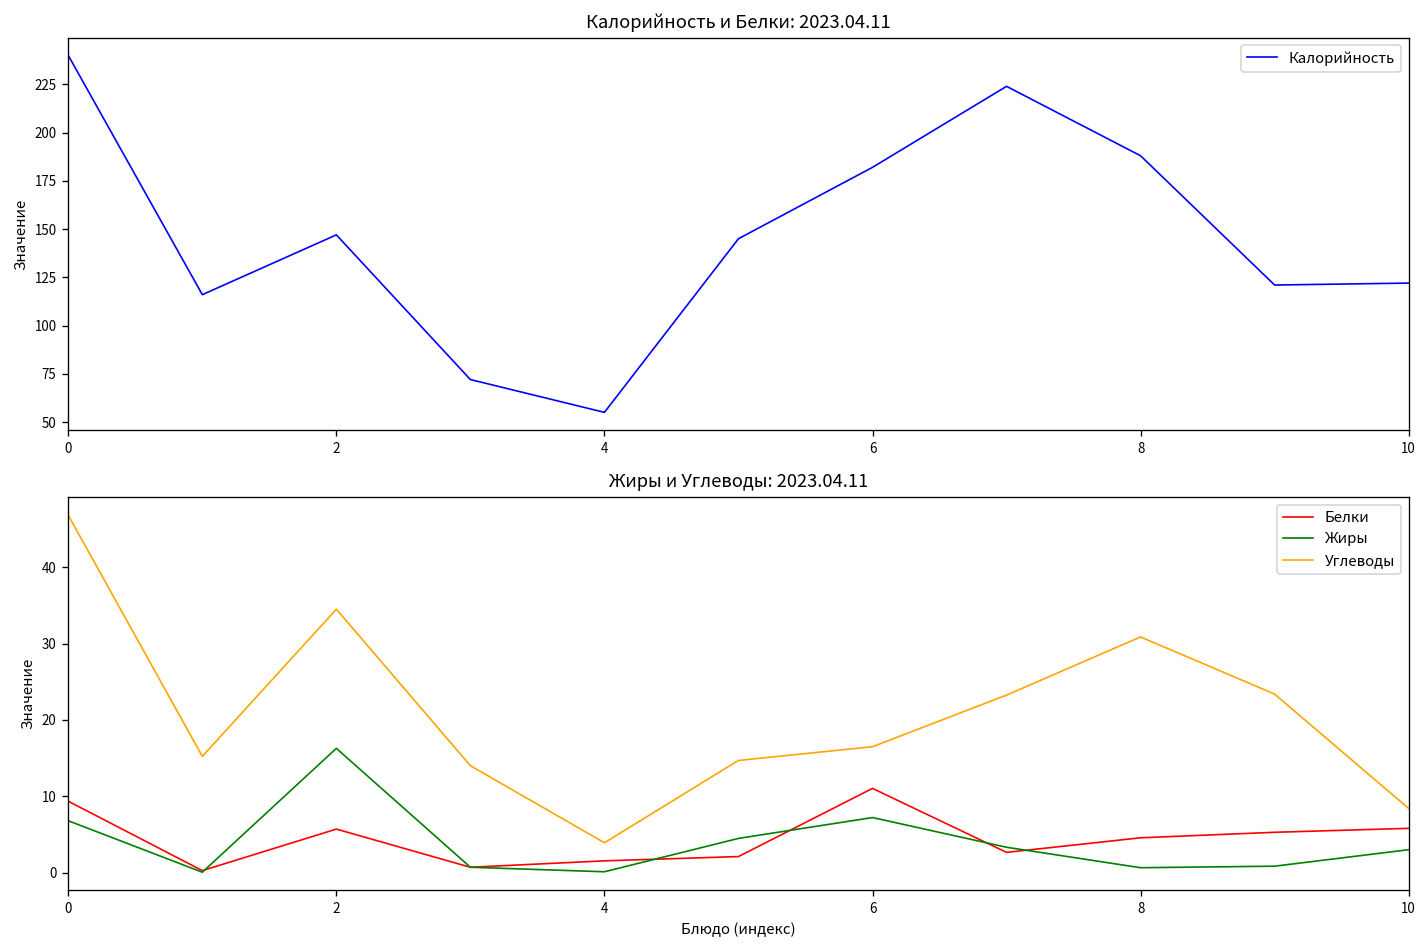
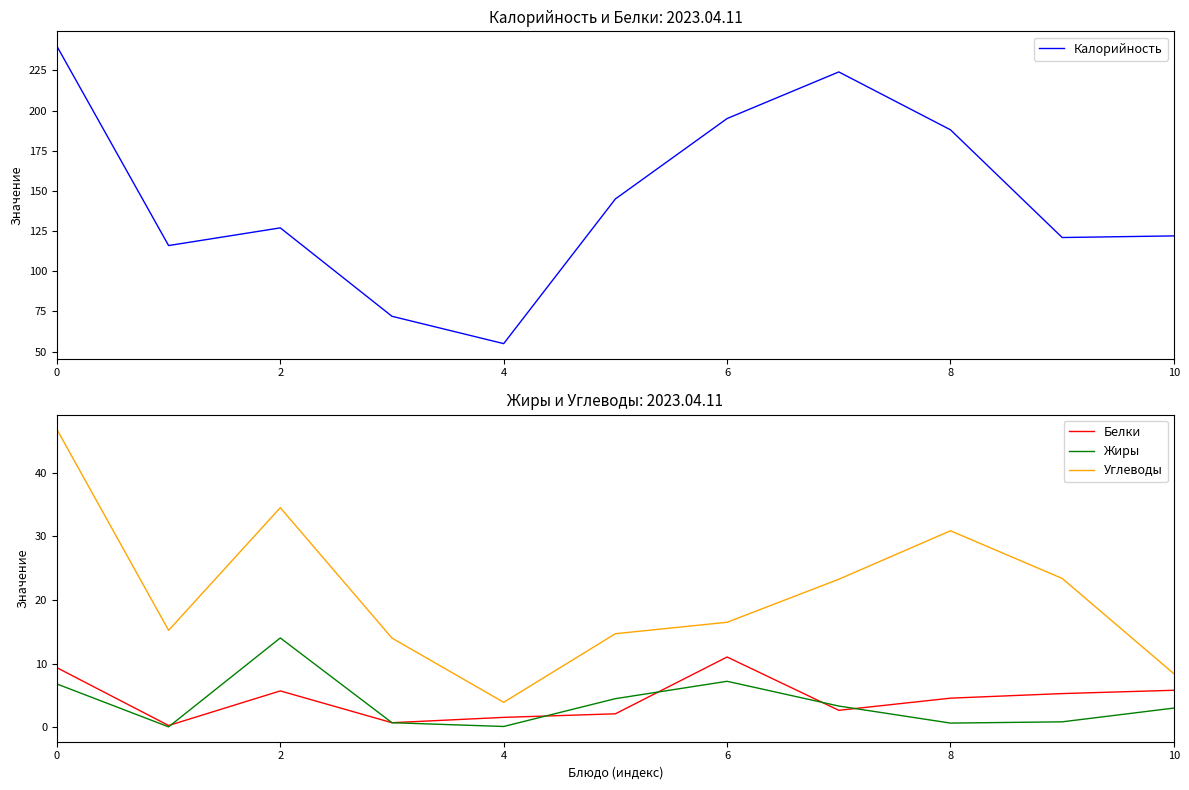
  {
    "Калорийность и Белки: 2023.04.11": {
      "0": 240,
-     "2": 147,
+     "2": 127,
      "4": 55,
-     "6": 182,
+     "6": 195,
      "8": 188,
      "10": 122
    },
    "Жиры и Углеводы: 2023.04.11": {
      "Белки": {
        "0": 9,
        "2": 6,
        "4": 2,
        "6": 11,
        "8": 5,
        "10": 6
      },
      "Жиры": {
        "0": 7,
-       "2": 16,
+       "2": 14,
        "4": 0,
        "6": 7,
        "8": 1,
        "10": 3
      },
      "Углеводы": {
        "0": 47,
        "2": 35,
        "4": 4,
        "6": 16,
        "8": 31,
        "10": 8
      }
    }
  }
